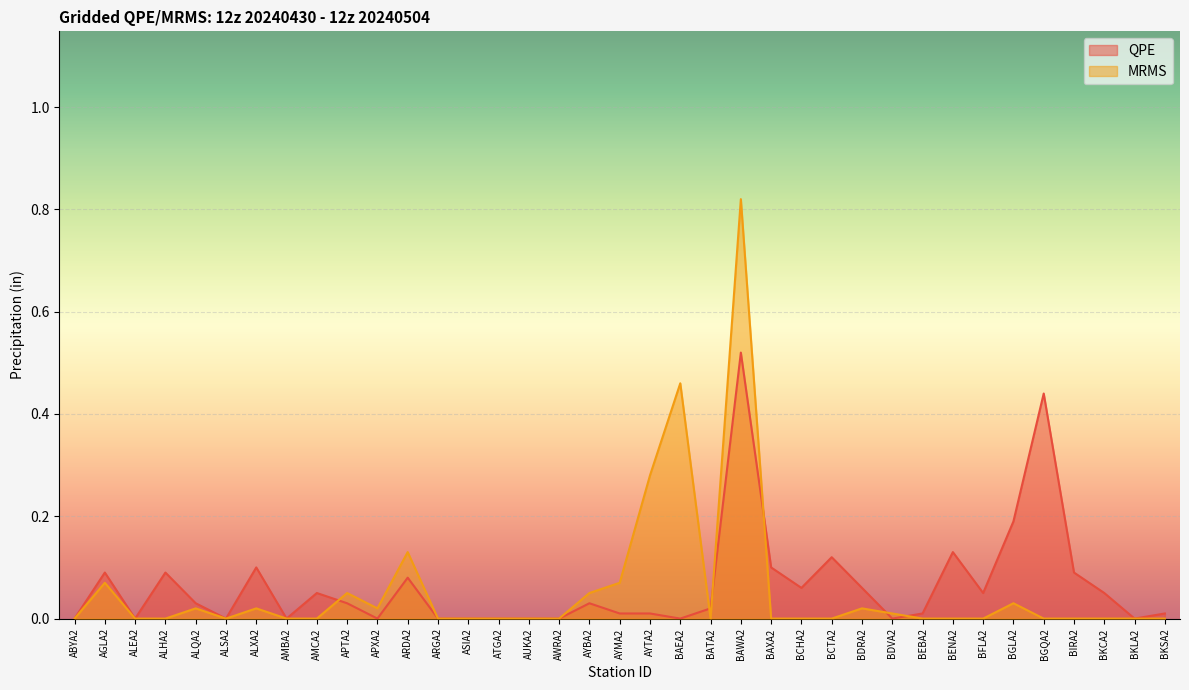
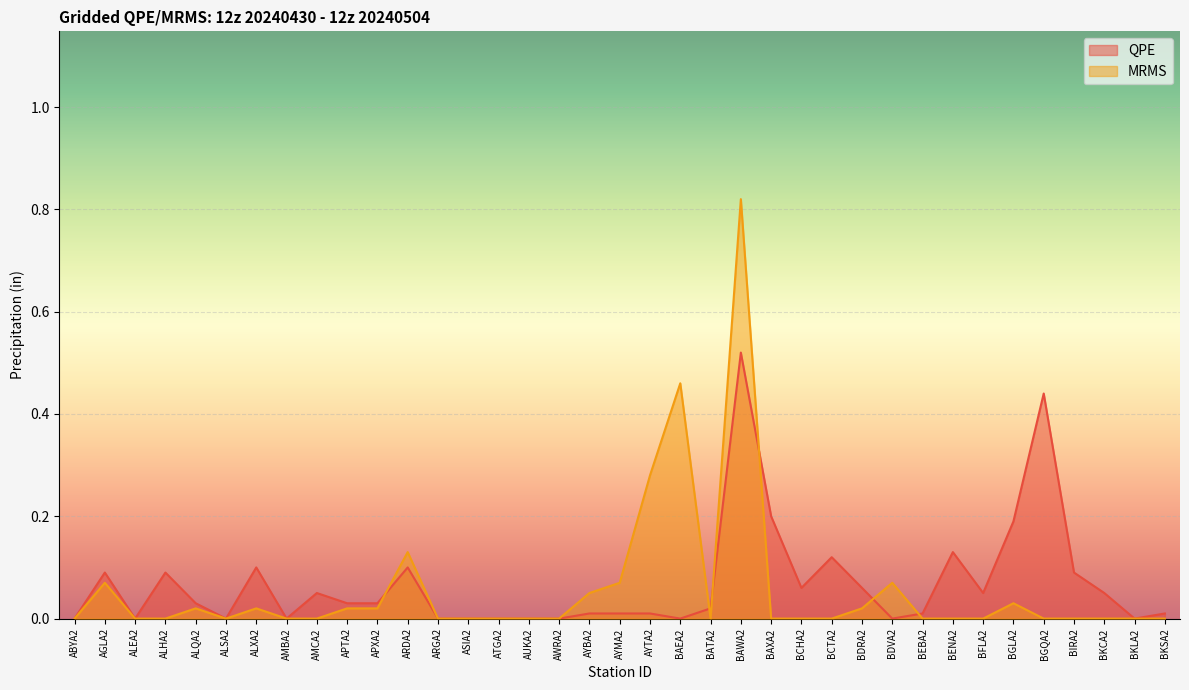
  {
    "QPE": {
      "AGLA2": 0.09,
      "ALHA2": 0.09,
      "ALQA2": 0.03,
      "ALXA2": 0.10,
      "AMCA2": 0.05,
      "APTA2": 0.03,
-     "APXA2": 0.00,
-     "ARDA2": 0.08,
-     "AYBA2": 0.03,
+     "APXA2": 0.03,
+     "ARDA2": 0.10,
+     "AYBA2": 0.01,
      "AYMA2": 0.01,
      "AYTA2": 0.01,
      "BAEA2": 0.00,
      "BATA2": 0.02,
      "BAWA2": 0.52,
-     "BAXA2": 0.1,
+     "BAXA2": 0.2,
      "BCHA2": 0.06,
      "BCTA2": 0.12,
      "BDRA2": 0.06,
      "BDVA2": 0.00,
      "BEBA2": 0.01,
      "BENA2": 0.13,
      "BFLA2": 0.05,
      "BGLA2": 0.19,
      "BGQA2": 0.44,
      "BIRA2": 0.09,
      "BKCA2": 0.05,
      "BKSA2": 0.01
    },
    "MRMS": {
      "AGLA2": 0.07,
      "ALHA2": 0.00,
      "ALQA2": 0.02,
      "ALXA2": 0.02,
      "AMCA2": 0.00,
-     "APTA2": 0.05,
+     "APTA2": 0.02,
      "APXA2": 0.02,
      "ARDA2": 0.13,
      "AYBA2": 0.05,
      "AYMA2": 0.07,
      "AYTA2": 0.28,
      "BAEA2": 0.46,
      "BATA2": 0.00,
      "BAWA2": 0.82,
      "BAXA2": 0.00,
      "BCHA2": 0.00,
      "BCTA2": 0.00,
      "BDRA2": 0.02,
-     "BDVA2": 0.01,
+     "BDVA2": 0.07,
      "BEBA2": 0.00,
      "BENA2": 0.00,
      "BFLA2": 0.00,
      "BGLA2": 0.03,
      "BGQA2": 0.00,
      "BIRA2": 0.00,
      "BKCA2": 0.00,
      "BKSA2": 0.00
    }
  }
